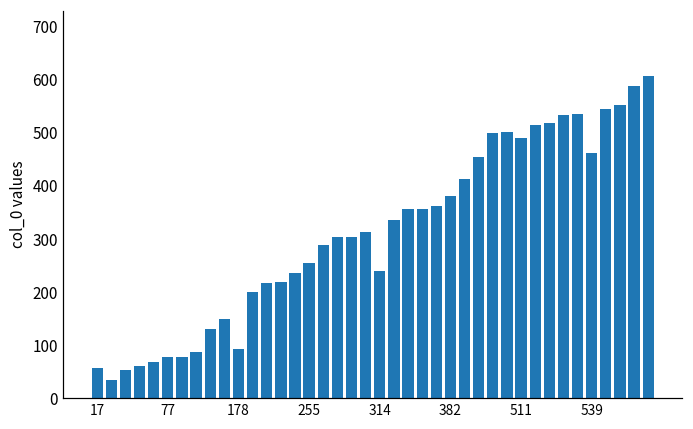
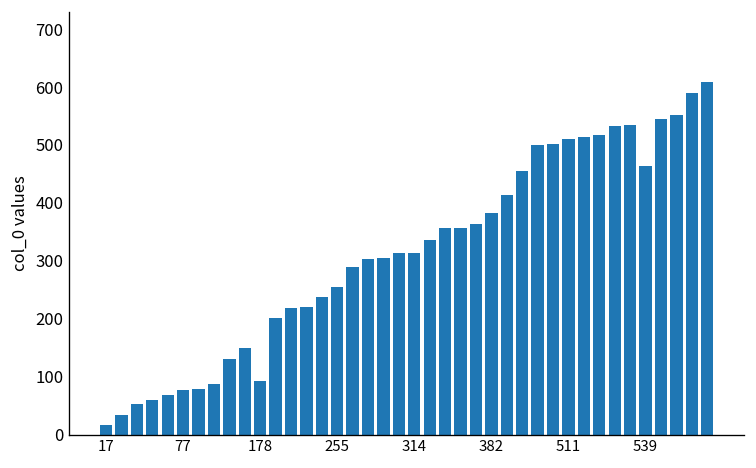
  {
-   "17": 60,
+   "17": 20,
    "77": 80,
    "178": 90,
    "255": 260,
-   "314": 240,
+   "314": 310,
    "382": 380,
-   "511": 490,
+   "511": 510,
    "539": 460
  }
